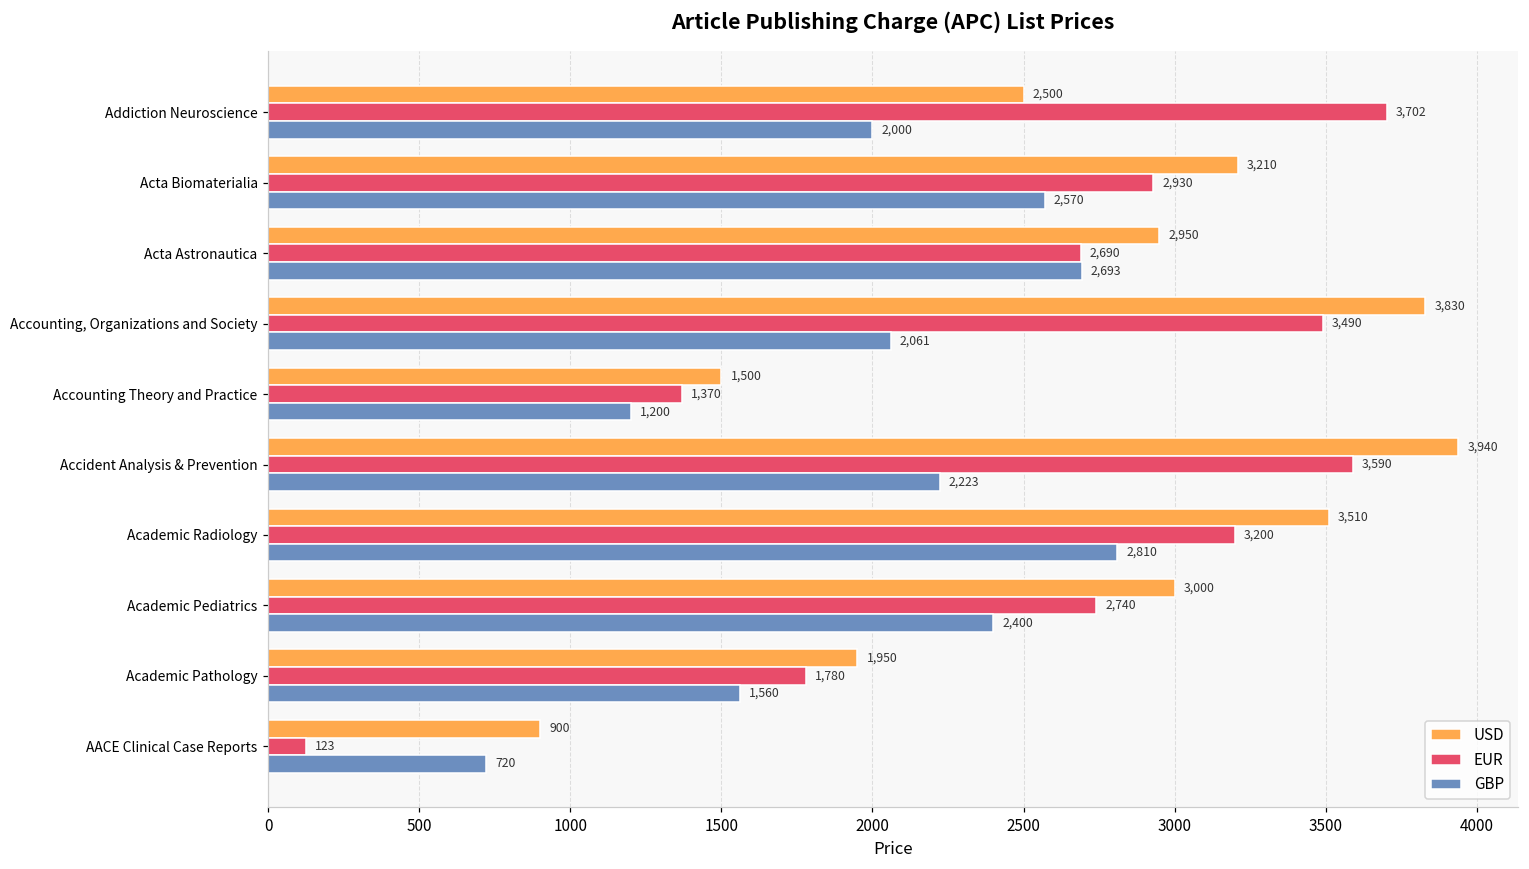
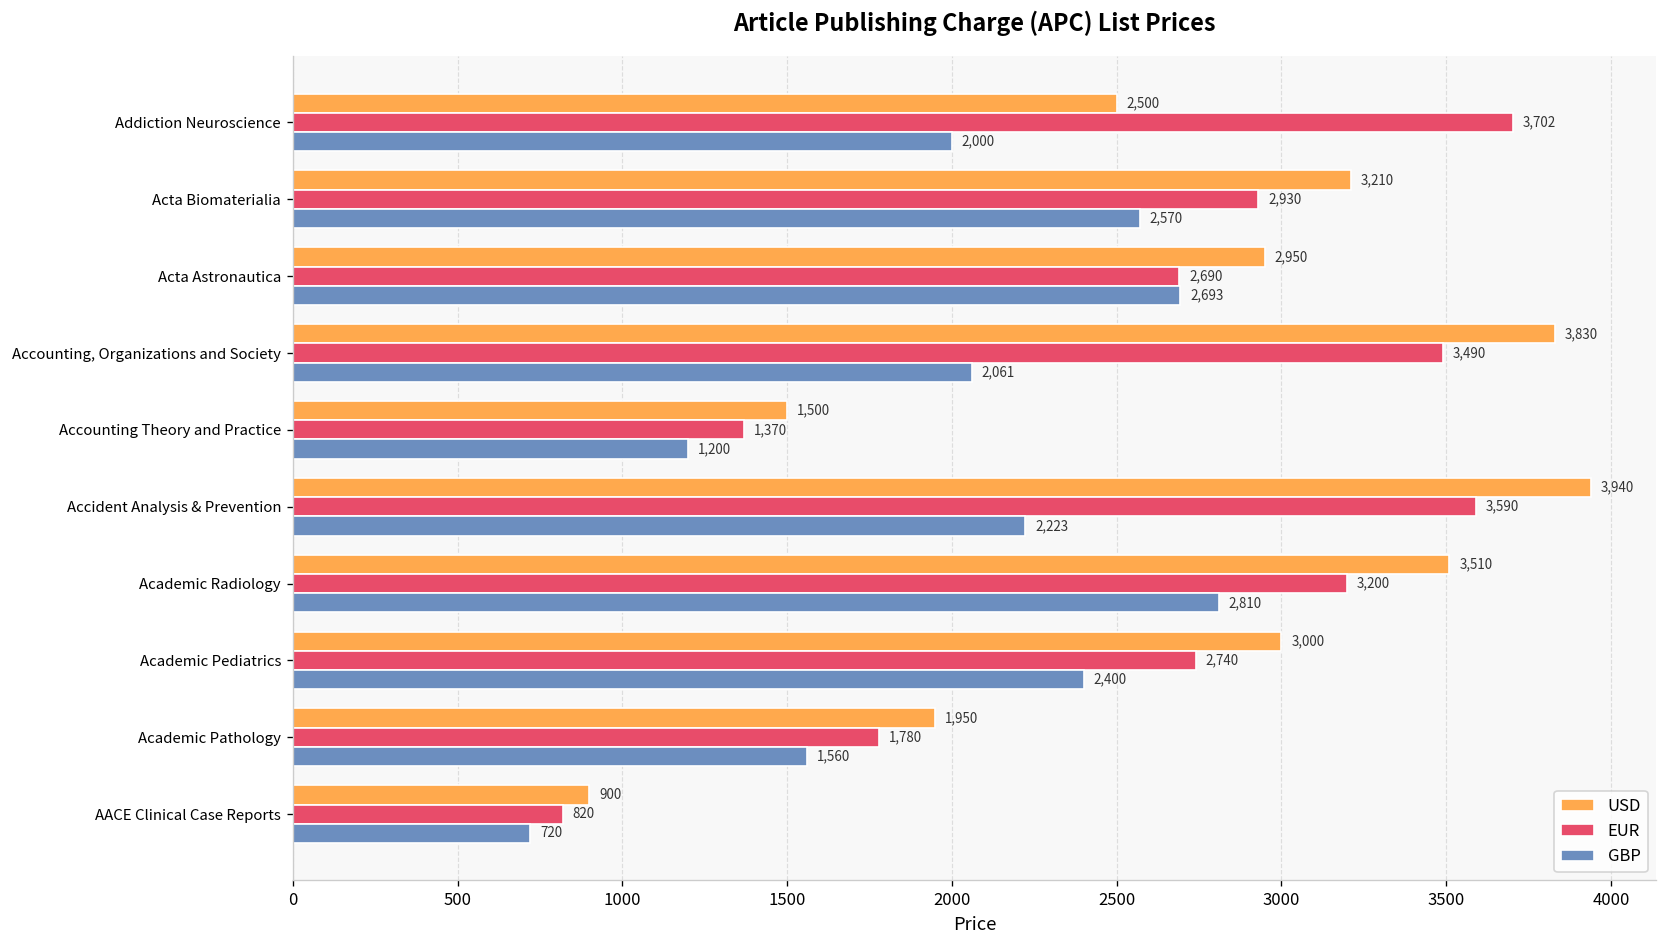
  {
    "USD": {
      "Addiction Neuroscience": "2,500",
      "Acta Biomaterialia": "3,210",
      "Acta Astronautica": "2,950",
      "Accounting, Organizations and Society": "3,830",
      "Accounting Theory and Practice": "1,500",
      "Accident Analysis & Prevention": "3,940",
      "Academic Radiology": "3,510",
      "Academic Pediatrics": "3,000",
      "Academic Pathology": "1,950",
      "AACE Clinical Case Reports": "900"
    },
    "EUR": {
      "Addiction Neuroscience": "3,702",
      "Acta Biomaterialia": "2,930",
      "Acta Astronautica": "2,690",
      "Accounting, Organizations and Society": "3,490",
      "Accounting Theory and Practice": "1,370",
      "Accident Analysis & Prevention": "3,590",
      "Academic Radiology": "3,200",
      "Academic Pediatrics": "2,740",
      "Academic Pathology": "1,780",
-     "AACE Clinical Case Reports": "123"
+     "AACE Clinical Case Reports": "820"
    },
    "GBP": {
      "Addiction Neuroscience": "2,000",
      "Acta Biomaterialia": "2,570",
      "Acta Astronautica": "2,693",
      "Accounting, Organizations and Society": "2,061",
      "Accounting Theory and Practice": "1,200",
      "Accident Analysis & Prevention": "2,223",
      "Academic Radiology": "2,810",
      "Academic Pediatrics": "2,400",
      "Academic Pathology": "1,560",
      "AACE Clinical Case Reports": "720"
    }
  }
